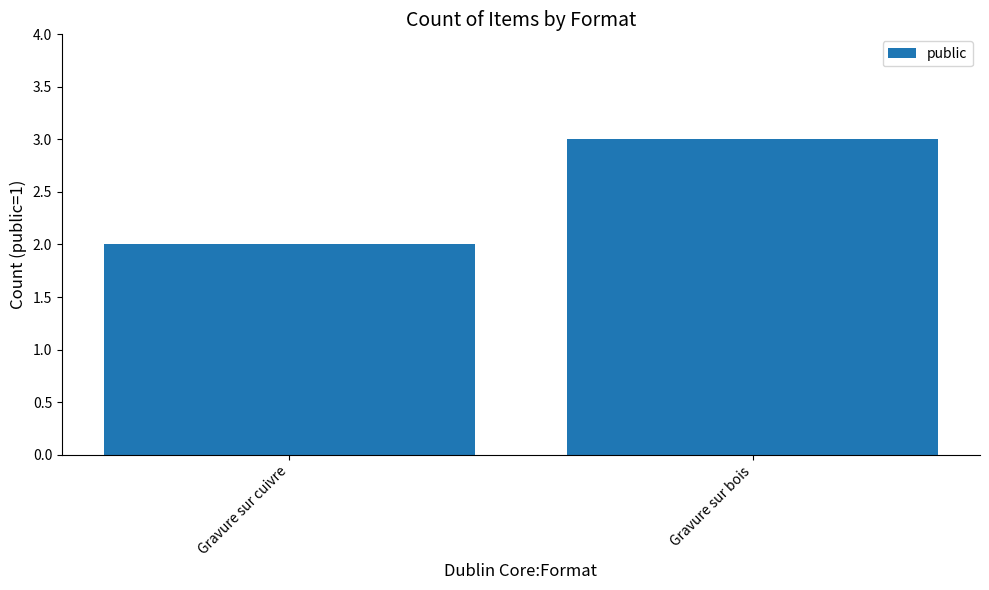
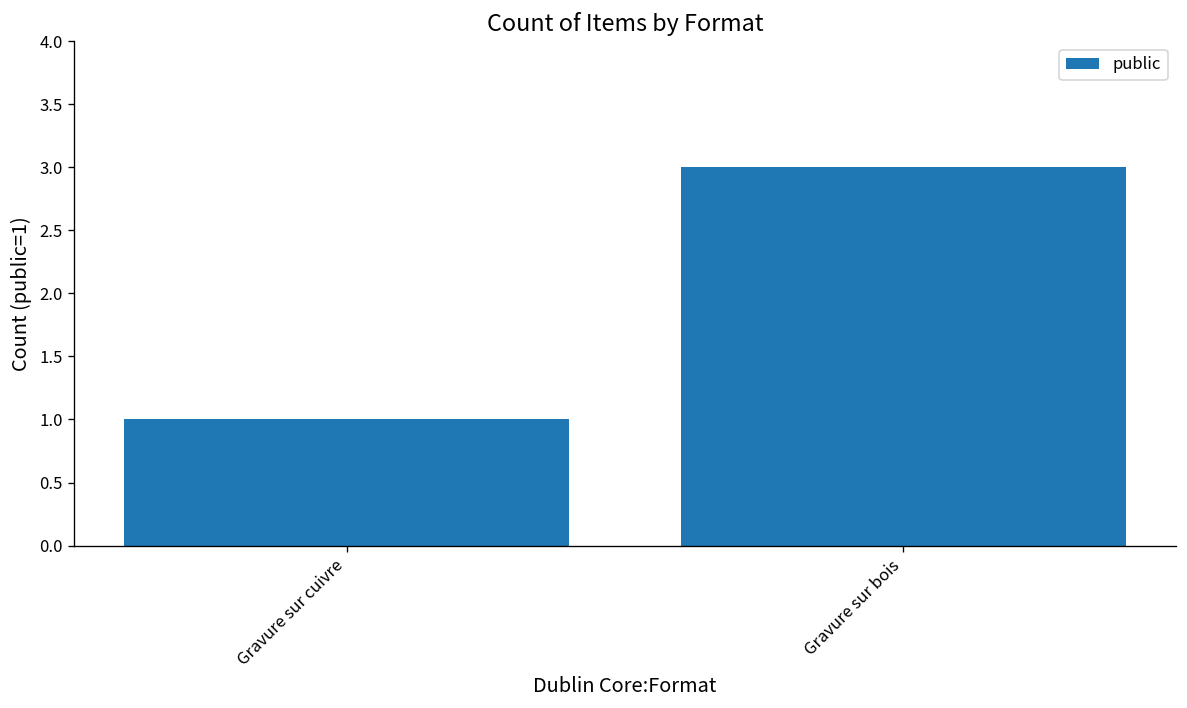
  {
-   "Gravure sur cuivre": 2,
+   "Gravure sur cuivre": 1,
    "Gravure sur bois": 3
  }
